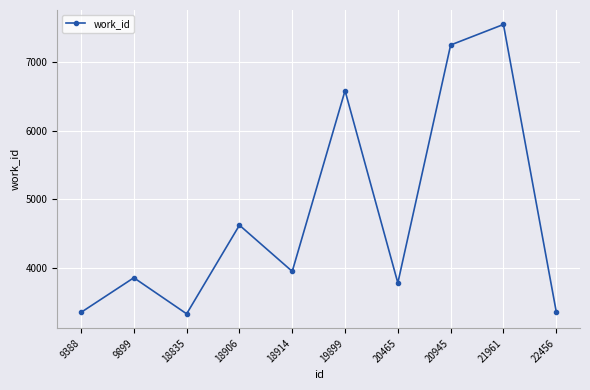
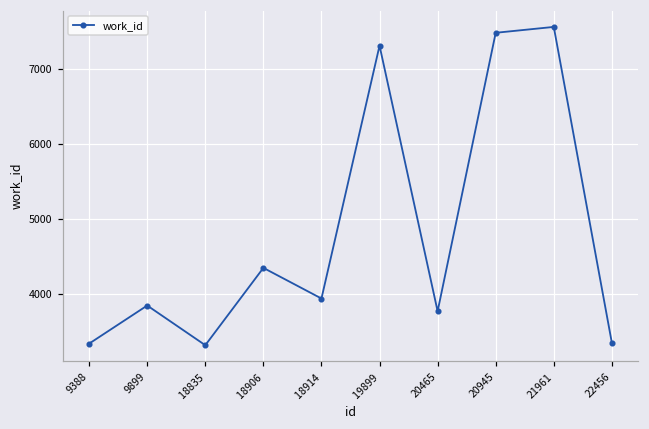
  {
    "9388": 3300,
    "9899": 3900,
    "18835": 3300,
-   "18906": 4600,
+   "18906": 4400,
    "18914": 3900,
-   "19899": 6600,
+   "19899": 7300,
    "20465": 3800,
-   "20945": 7300,
+   "20945": 7500,
    "21961": 7600,
    "22456": 3400
  }
